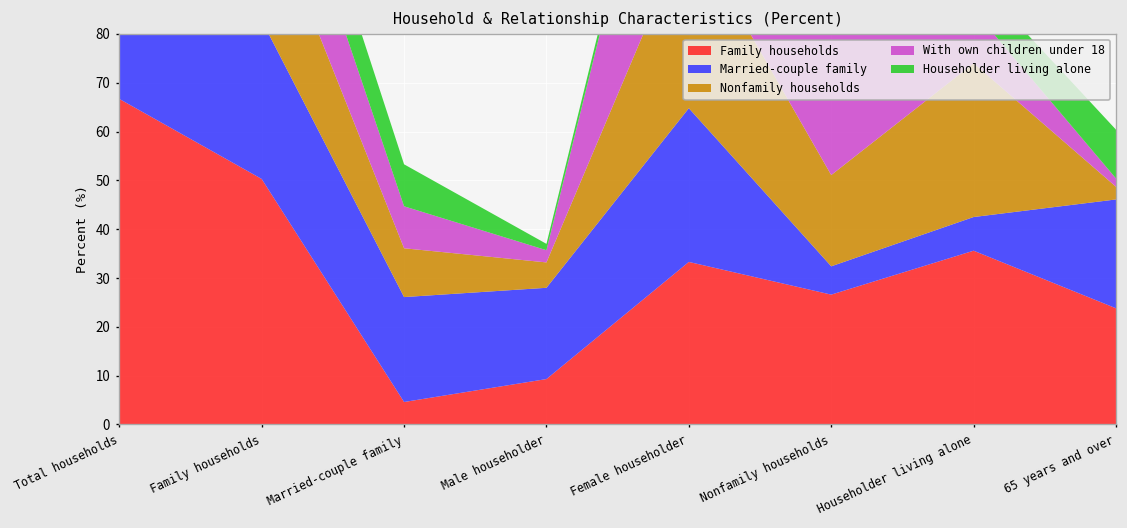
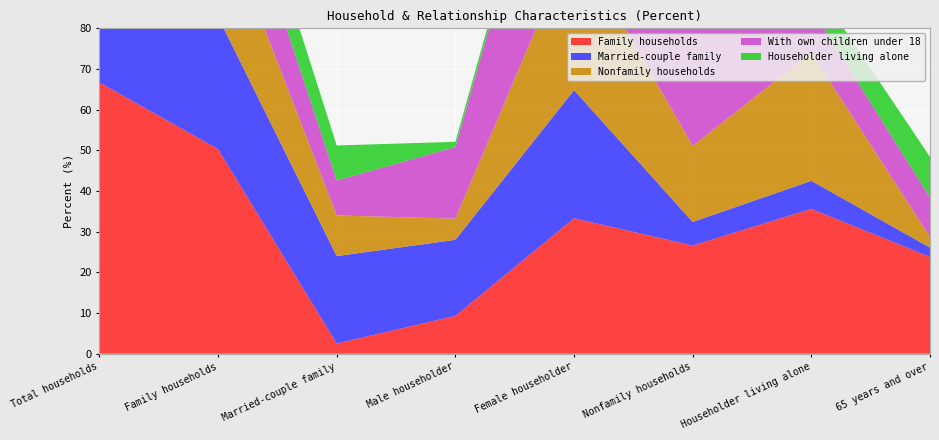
  {
    "Family households": {
      "Total households": 67,
      "Family households": 50,
-     "Married-couple family": 5,
+     "Married-couple family": 3,
      "Male householder": 9,
      "Female householder": 33,
      "Nonfamily households": 27,
      "Householder living alone": 36,
      "65 years and over": 24
    },
    "Married-couple family": {
      "Married-couple family": 22,
      "Male householder": 19,
      "Female householder": 32,
      "Nonfamily households": 6,
      "Householder living alone": 7,
-     "65 years and over": 22
+     "65 years and over": 2
    },
    "Nonfamily households": {
      "Married-couple family": 10,
      "Male householder": 5,
      "Nonfamily households": 19,
      "65 years and over": 3
    },
    "With own children under 18": {
      "Married-couple family": 9,
-     "Male householder": 3,
-     "65 years and over": 2
+     "Male householder": 18,
+     "65 years and over": 10
    },
    "Householder living alone": {
      "Married-couple family": 9,
      "Male householder": 1,
      "65 years and over": 10
    }
  }
